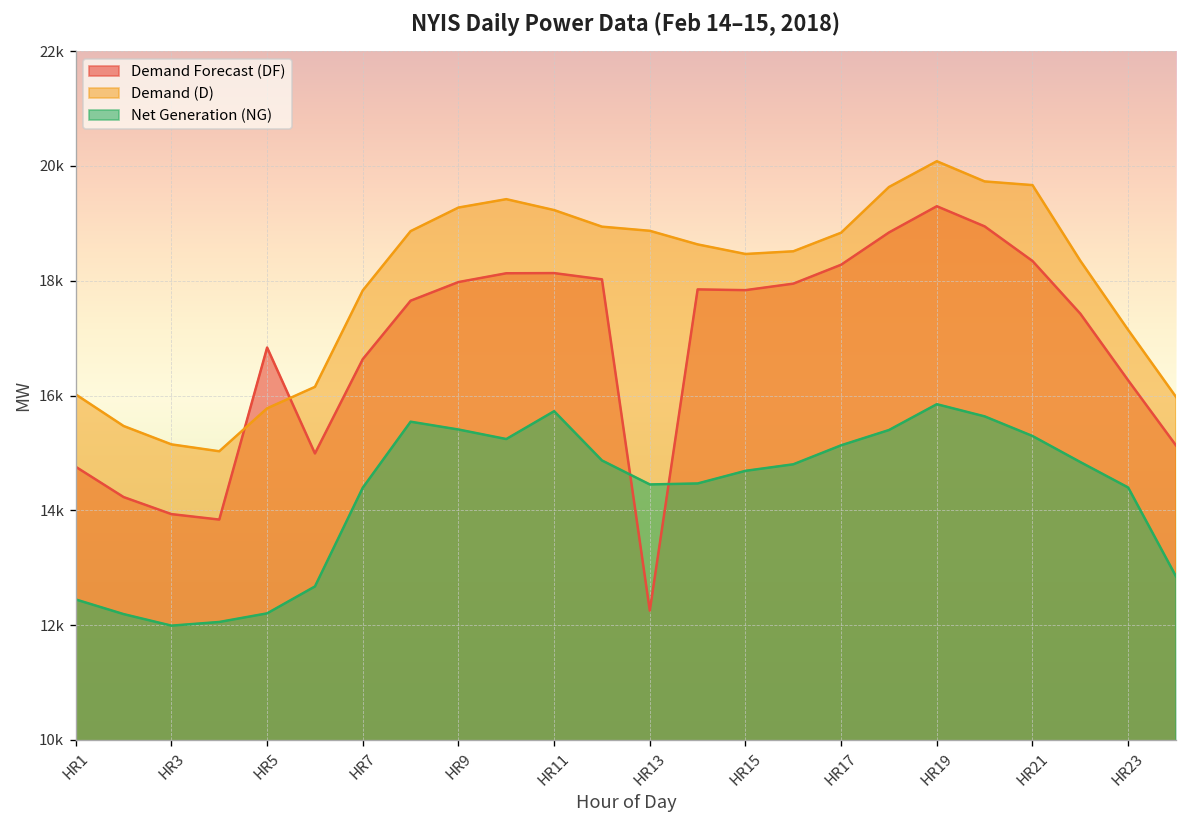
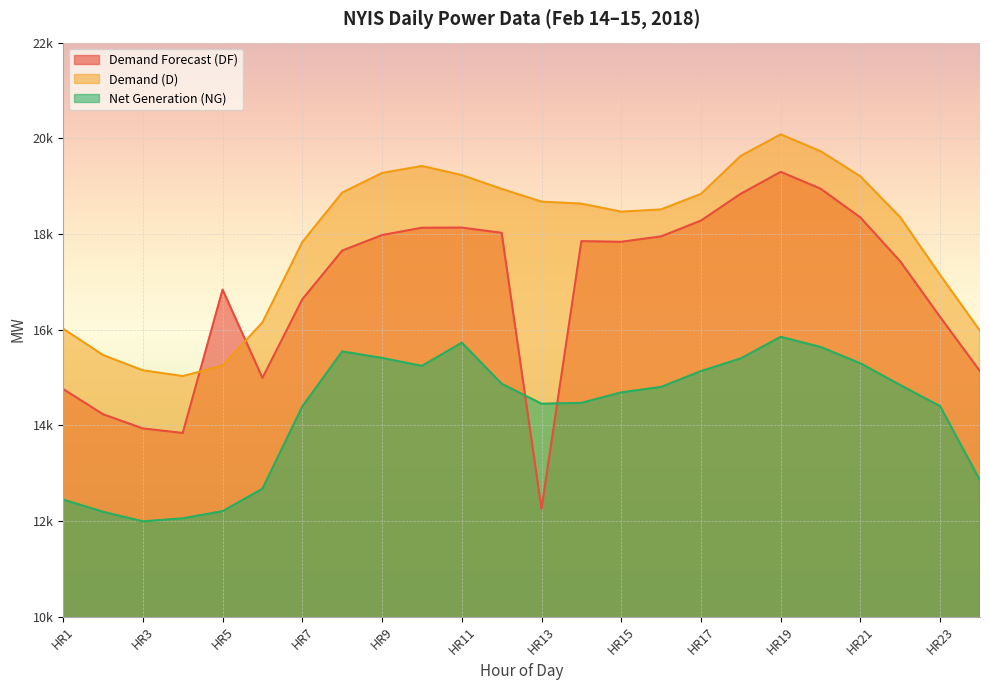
  {
    "Demand Forecast (DF)": {
      "HR1": 14800,
      "HR3": 13900,
      "HR5": 16800,
      "HR7": 16600,
      "HR9": 18000,
      "HR11": 18100,
      "HR13": 12300,
      "HR15": 17800,
      "HR17": 18300,
      "HR19": 19300,
      "HR21": 18300,
      "HR23": 16300
    },
    "Demand (D)": {
      "HR1": 16000,
      "HR3": 15100,
-     "HR5": 15800,
+     "HR5": 15200,
      "HR7": 17800,
      "HR9": 19300,
      "HR11": 19200,
-     "HR13": 18900,
+     "HR13": 18700,
      "HR15": 18500,
      "HR17": 18800,
      "HR19": 20100,
-     "HR21": 19700,
+     "HR21": 19200,
      "HR23": 17100
    },
    "Net Generation (NG)": {
      "HR1": 12400,
      "HR3": 12000,
      "HR5": 12200,
      "HR7": 14400,
      "HR9": 15400,
      "HR11": 15700,
      "HR13": 14500,
      "HR15": 14700,
      "HR17": 15100,
      "HR19": 15800,
      "HR21": 15300,
      "HR23": 14400
    }
  }
